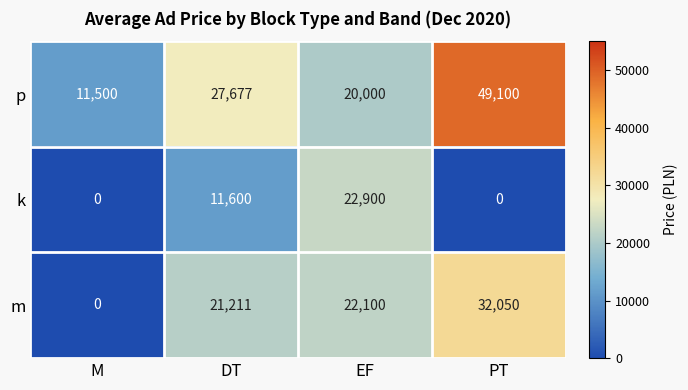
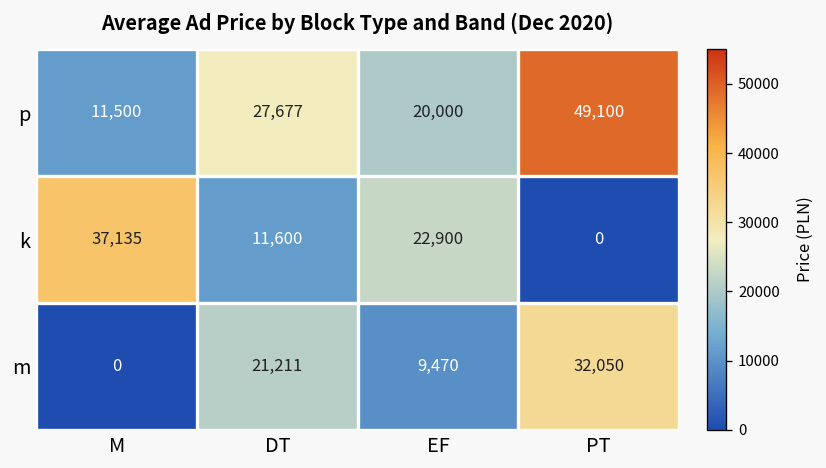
  {
    "p": {
      "M": "11,500",
      "DT": "27,677",
      "EF": "20,000",
      "PT": "49,100"
    },
    "k": {
-     "M": "0",
+     "M": "37,135",
      "DT": "11,600",
      "EF": "22,900",
      "PT": "0"
    },
    "m": {
      "M": "0",
      "DT": "21,211",
-     "EF": "22,100",
+     "EF": "9,470",
      "PT": "32,050"
    }
  }
